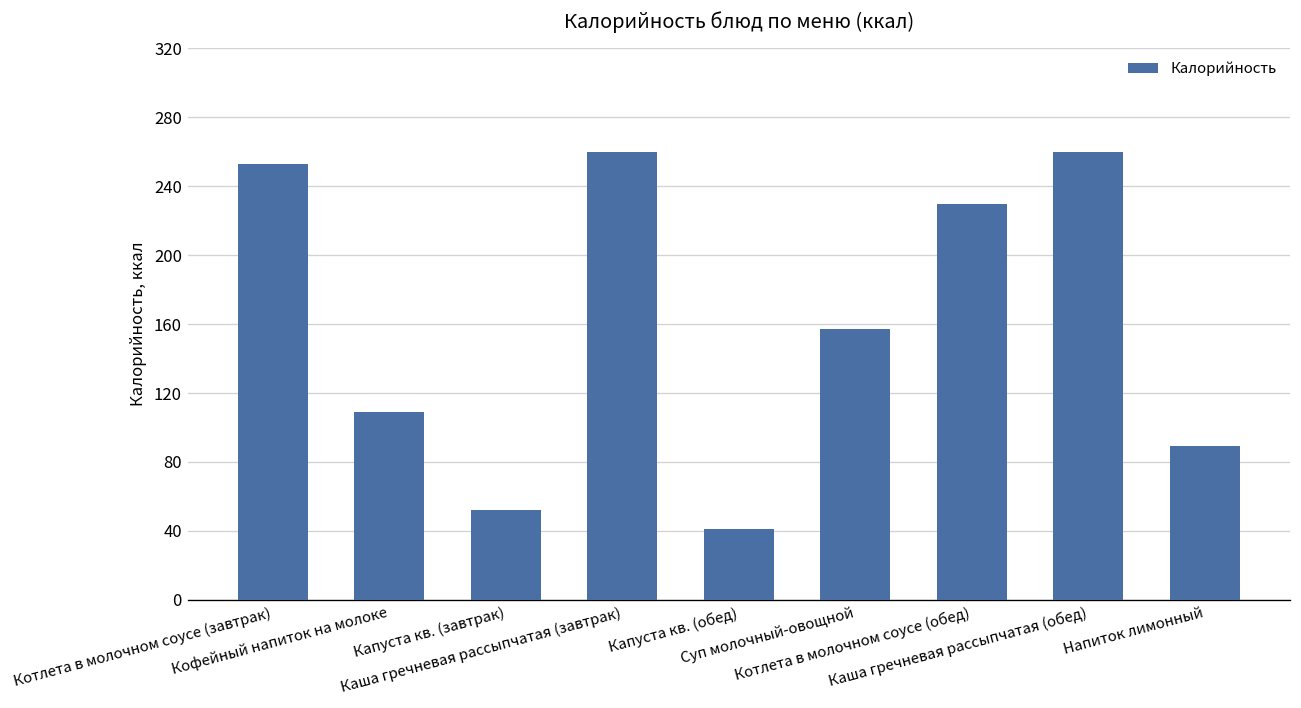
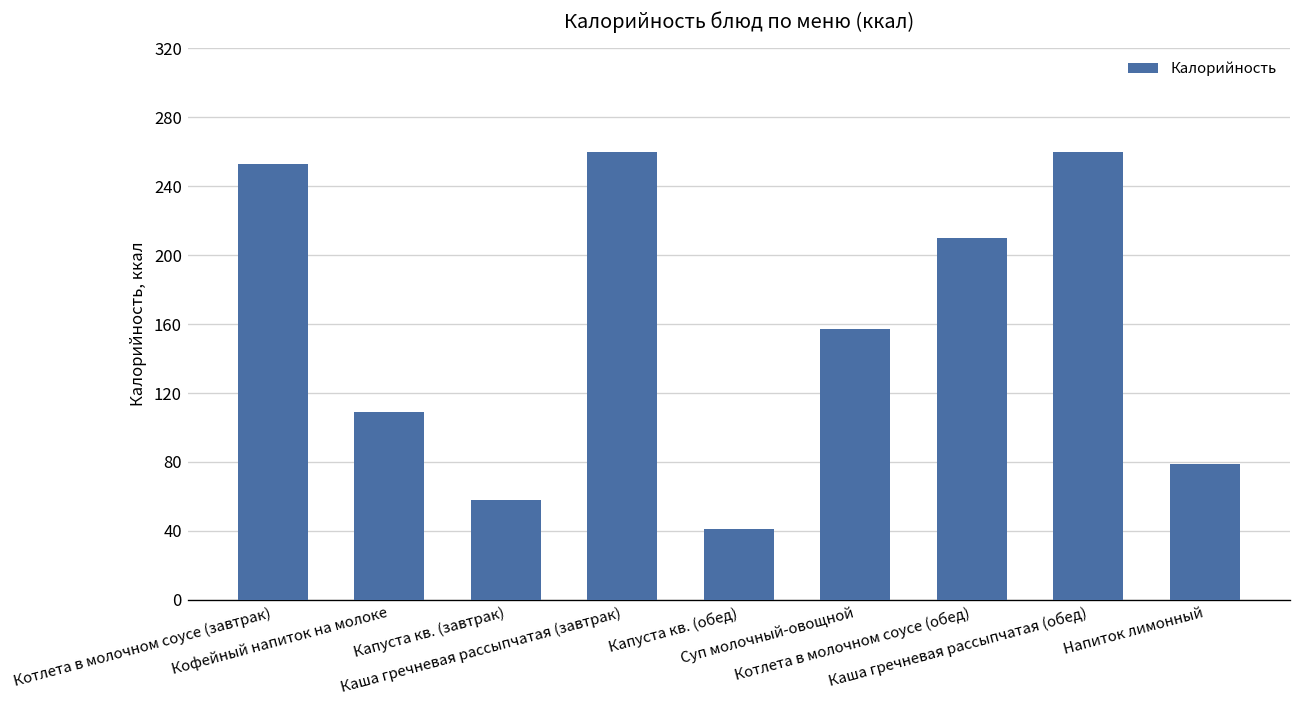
  {
    "Котлета в молочном соусе (завтрак)": 253,
    "Кофейный напиток на молоке": 109,
-   "Капуста кв. (завтрак)": 52,
+   "Капуста кв. (завтрак)": 58,
    "Каша гречневая рассыпчатая (завтрак)": 260,
    "Капуста кв. (обед)": 41,
    "Суп молочный-овощной": 157,
-   "Котлета в молочном соусе (обед)": 230,
+   "Котлета в молочном соусе (обед)": 210,
    "Каша гречневая рассыпчатая (обед)": 260,
-   "Напиток лимонный": 89
+   "Напиток лимонный": 79
  }
